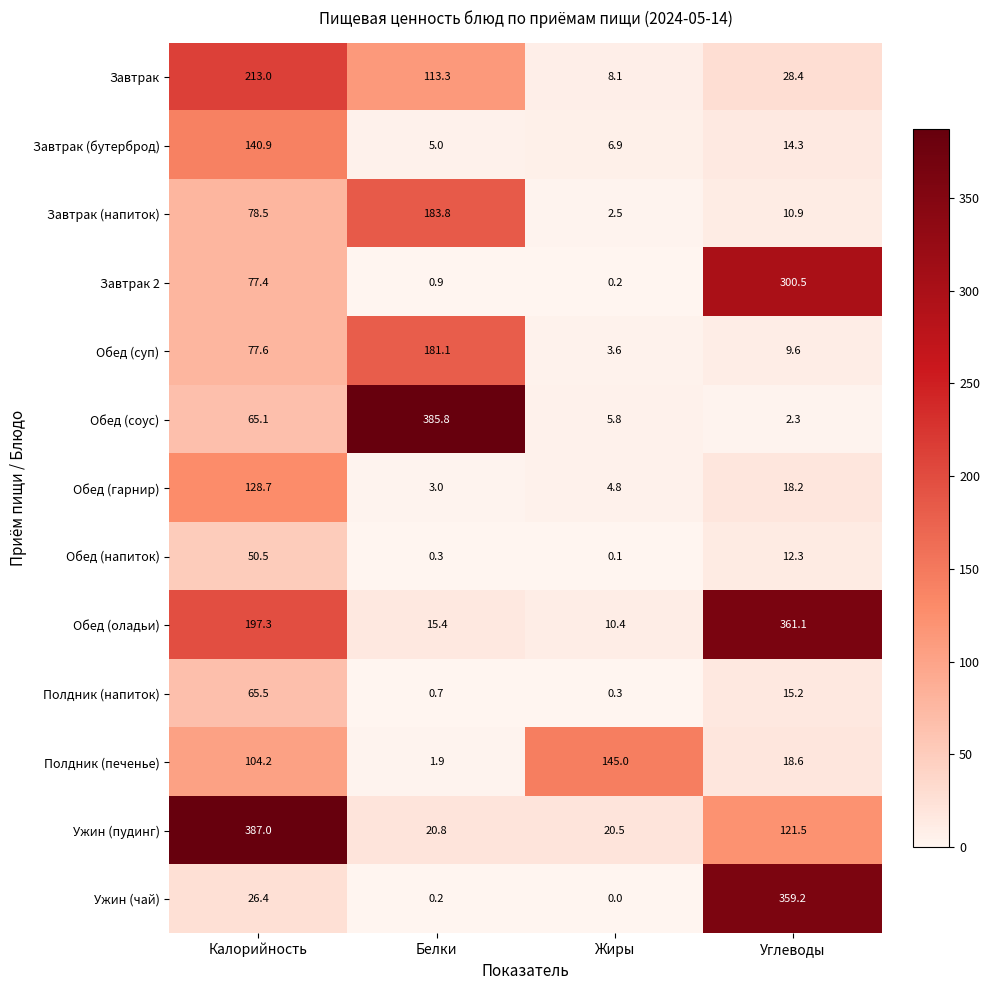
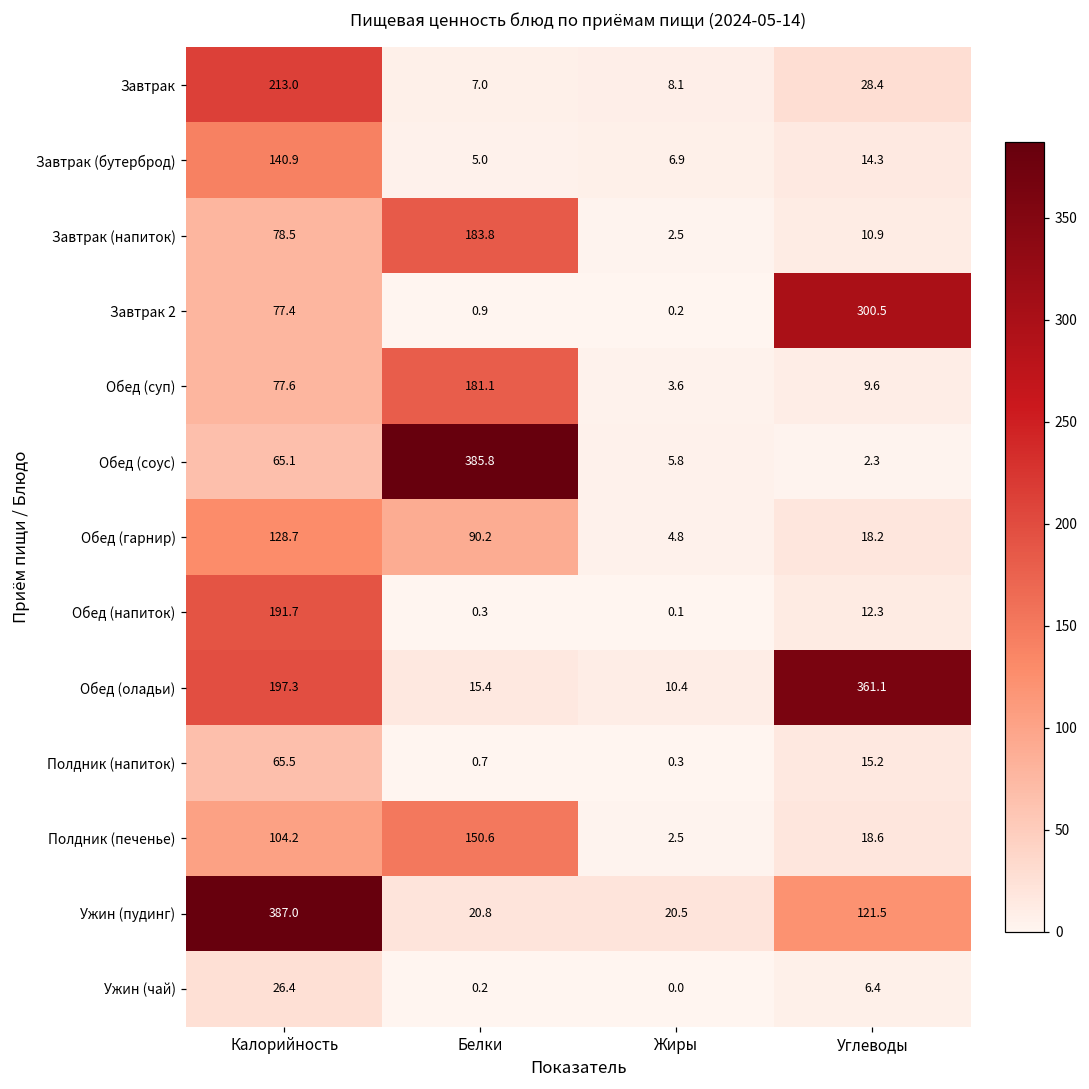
  {
    "Завтрак": {
      "Калорийность": 213.0,
-     "Белки": 113.3,
+     "Белки": 7.0,
      "Жиры": 8.1,
      "Углеводы": 28.4
    },
    "Завтрак (бутерброд)": {
      "Калорийность": 140.9,
      "Белки": 5.0,
      "Жиры": 6.9,
      "Углеводы": 14.3
    },
    "Завтрак (напиток)": {
      "Калорийность": 78.5,
      "Белки": 183.8,
      "Жиры": 2.5,
      "Углеводы": 10.9
    },
    "Завтрак 2": {
      "Калорийность": 77.4,
      "Белки": 0.9,
      "Жиры": 0.2,
      "Углеводы": 300.5
    },
    "Обед (суп)": {
      "Калорийность": 77.6,
      "Белки": 181.1,
      "Жиры": 3.6,
      "Углеводы": 9.6
    },
    "Обед (соус)": {
      "Калорийность": 65.1,
      "Белки": 385.8,
      "Жиры": 5.8,
      "Углеводы": 2.3
    },
    "Обед (гарнир)": {
      "Калорийность": 128.7,
-     "Белки": 3.0,
+     "Белки": 90.2,
      "Жиры": 4.8,
      "Углеводы": 18.2
    },
    "Обед (напиток)": {
-     "Калорийность": 50.5,
+     "Калорийность": 191.7,
      "Белки": 0.3,
      "Жиры": 0.1,
      "Углеводы": 12.3
    },
    "Обед (оладьи)": {
      "Калорийность": 197.3,
      "Белки": 15.4,
      "Жиры": 10.4,
      "Углеводы": 361.1
    },
    "Полдник (напиток)": {
      "Калорийность": 65.5,
      "Белки": 0.7,
      "Жиры": 0.3,
      "Углеводы": 15.2
    },
    "Полдник (печенье)": {
      "Калорийность": 104.2,
-     "Белки": 1.9,
-     "Жиры": 145.0,
+     "Белки": 150.6,
+     "Жиры": 2.5,
      "Углеводы": 18.6
    },
    "Ужин (пудинг)": {
      "Калорийность": 387.0,
      "Белки": 20.8,
      "Жиры": 20.5,
      "Углеводы": 121.5
    },
    "Ужин (чай)": {
      "Калорийность": 26.4,
      "Белки": 0.2,
      "Жиры": 0.0,
-     "Углеводы": 359.2
+     "Углеводы": 6.4
    }
  }
